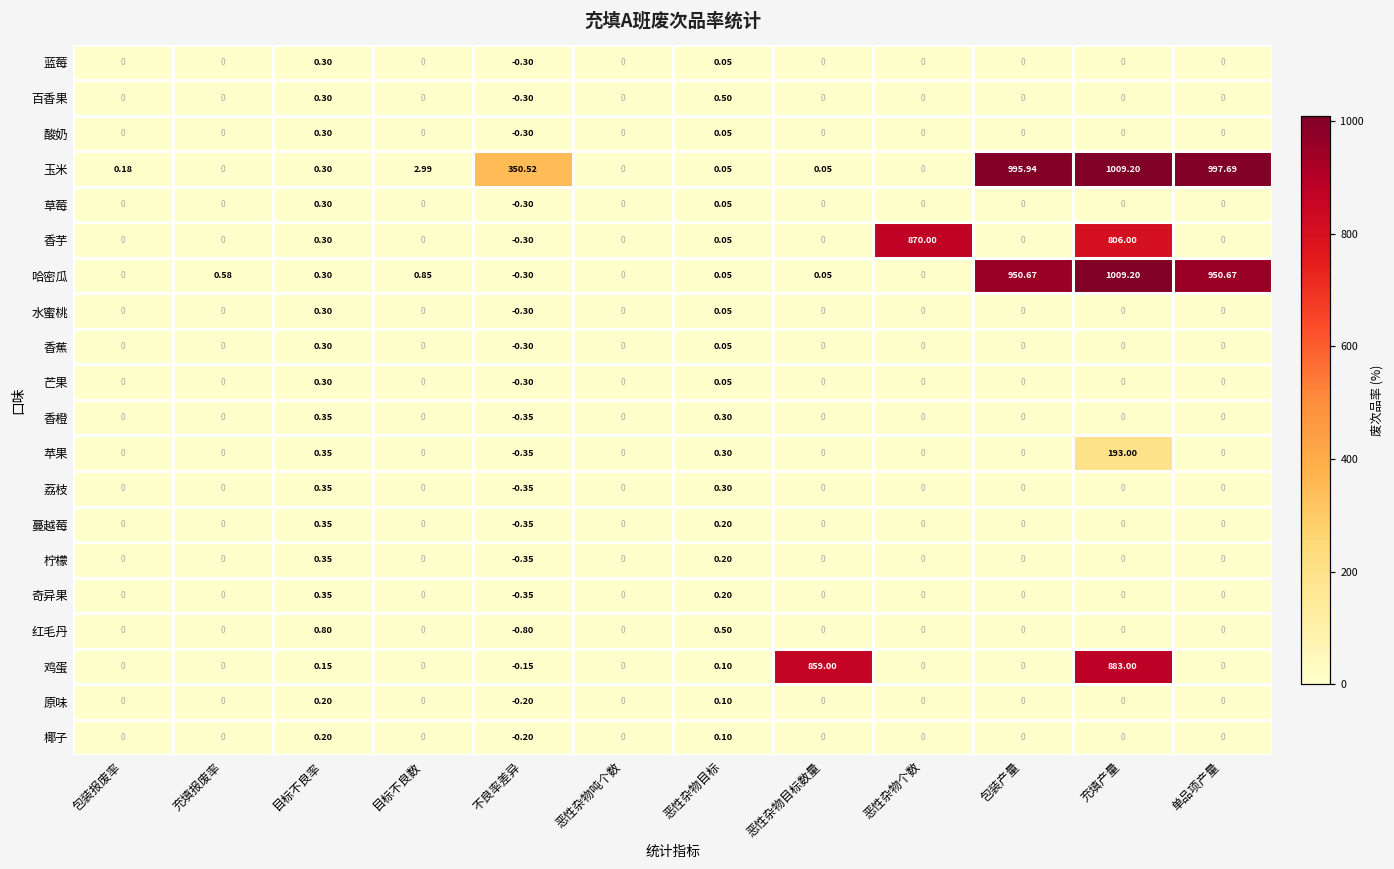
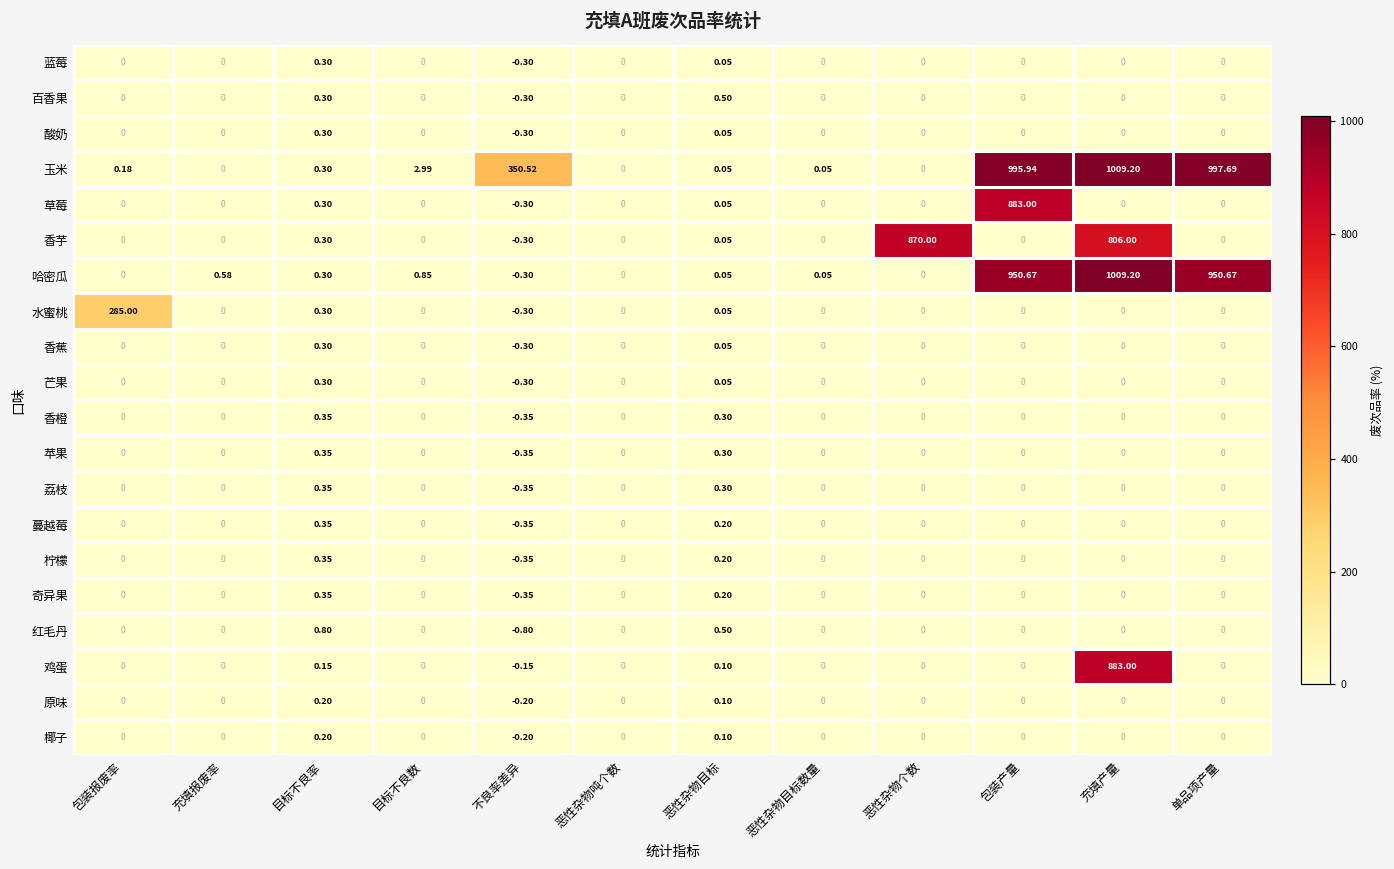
  {
    "草莓": {
      "包装报废率": 0,
      "充填报废率": 0,
      "目标不良率": 0.30,
      "目标不良数": 0,
      "不良率差异": -0.30,
      "恶性杂物吨个数": 0,
      "恶性杂物目标": 0.05,
      "恶性杂物目标数量": 0,
      "恶性杂物个数": 0,
-     "包装产量": 0,
+     "包装产量": 883.00,
      "充填产量": 0,
      "单品项产量": 0
    },
    "水蜜桃": {
-     "包装报废率": 0,
+     "包装报废率": 285.00,
      "充填报废率": 0,
      "目标不良率": 0.30,
      "目标不良数": 0,
      "不良率差异": -0.30,
      "恶性杂物吨个数": 0,
      "恶性杂物目标": 0.05,
      "恶性杂物目标数量": 0,
      "恶性杂物个数": 0,
      "包装产量": 0,
      "充填产量": 0,
      "单品项产量": 0
    },
    "苹果": {
      "包装报废率": 0,
      "充填报废率": 0,
      "目标不良率": 0.35,
      "目标不良数": 0,
      "不良率差异": -0.35,
      "恶性杂物吨个数": 0,
      "恶性杂物目标": 0.30,
      "恶性杂物目标数量": 0,
      "恶性杂物个数": 0,
      "包装产量": 0,
-     "充填产量": 193.00,
+     "充填产量": 0,
      "单品项产量": 0
    },
    "鸡蛋": {
      "包装报废率": 0,
      "充填报废率": 0,
      "目标不良率": 0.15,
      "目标不良数": 0,
      "不良率差异": -0.15,
      "恶性杂物吨个数": 0,
      "恶性杂物目标": 0.10,
-     "恶性杂物目标数量": 859.00,
+     "恶性杂物目标数量": 0,
      "恶性杂物个数": 0,
      "包装产量": 0,
      "充填产量": 883.00,
      "单品项产量": 0
    }
  }
